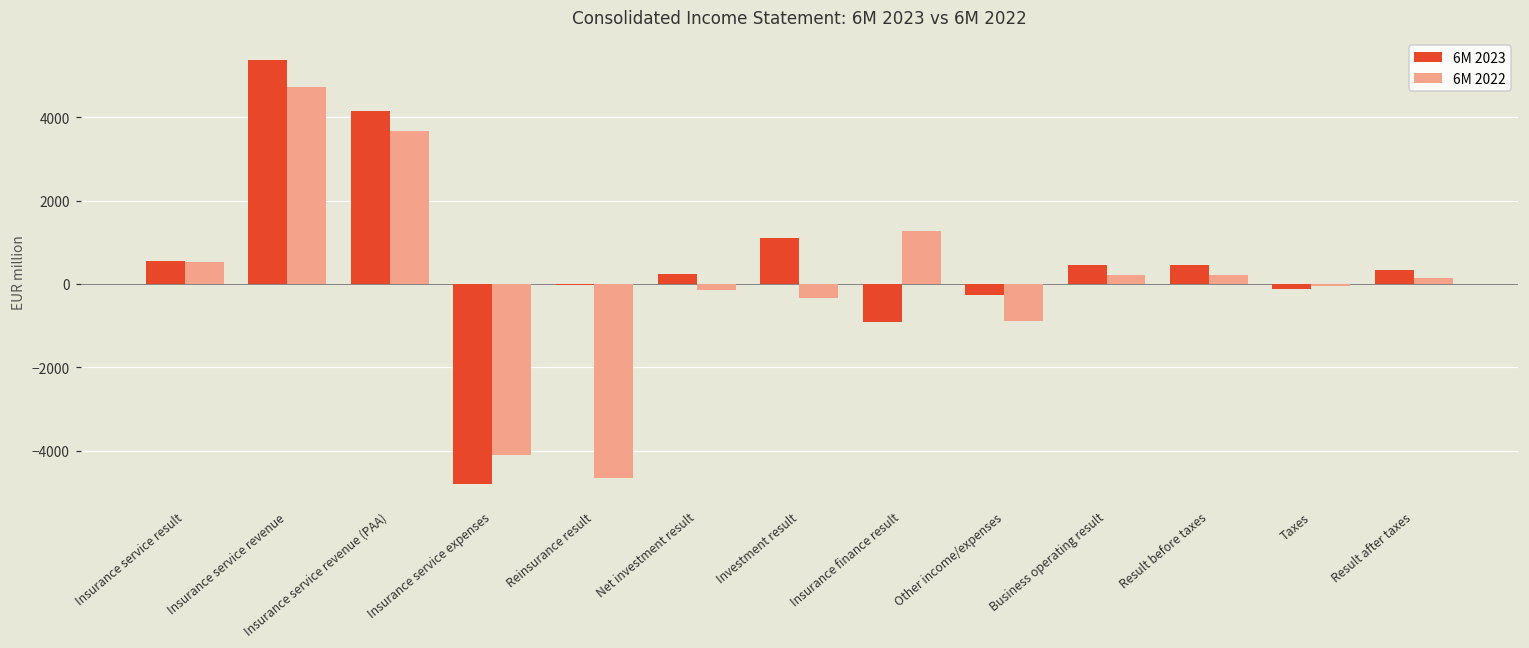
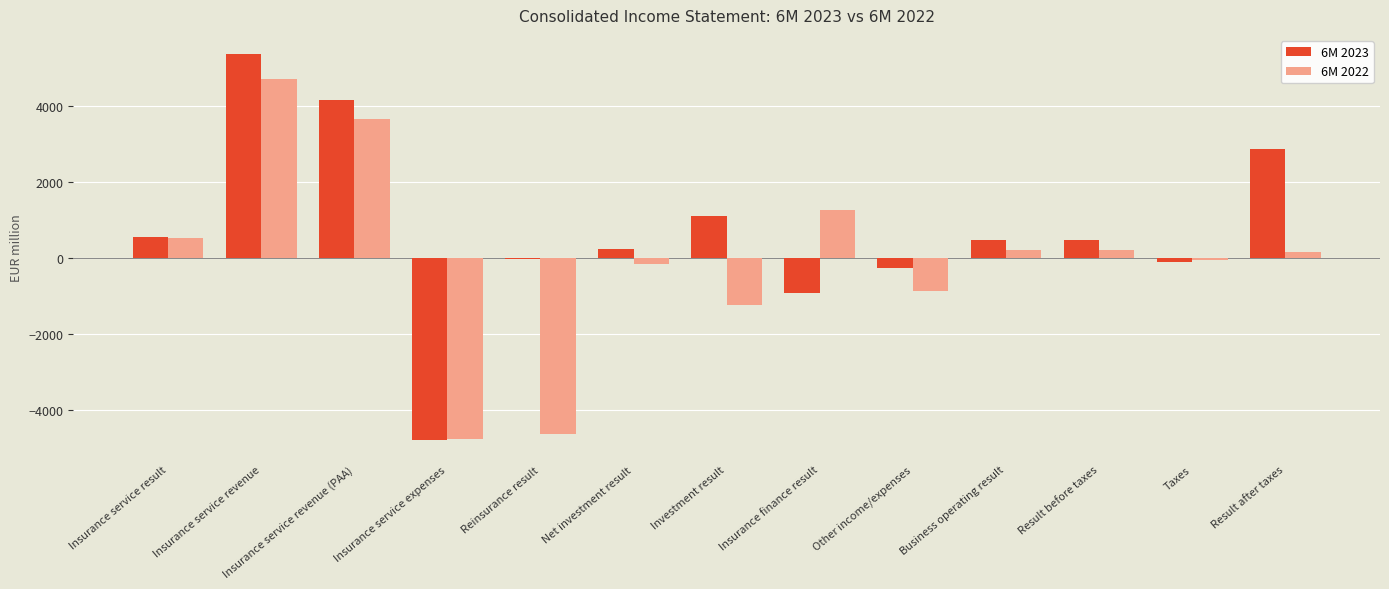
  {
    "6M 2023": {
      "Insurance service result": 600,
      "Insurance service revenue": 5400,
      "Insurance service revenue (PAA)": 4200,
      "Insurance service expenses": -4800,
      "Net investment result": 200,
      "Investment result": 1100,
      "Insurance finance result": -900,
      "Other income/expenses": -300,
      "Business operating result": 500,
      "Result before taxes": 500,
      "Taxes": -100,
-     "Result after taxes": 300
+     "Result after taxes": 2900
    },
    "6M 2022": {
      "Insurance service result": 500,
      "Insurance service revenue": 4700,
      "Insurance service revenue (PAA)": 3700,
-     "Insurance service expenses": -4100,
+     "Insurance service expenses": -4800,
      "Reinsurance result": -4600,
      "Net investment result": -100,
-     "Investment result": -300,
+     "Investment result": -1200,
      "Insurance finance result": 1300,
      "Other income/expenses": -900,
      "Business operating result": 200,
      "Result before taxes": 200,
      "Result after taxes": 100
    }
  }
